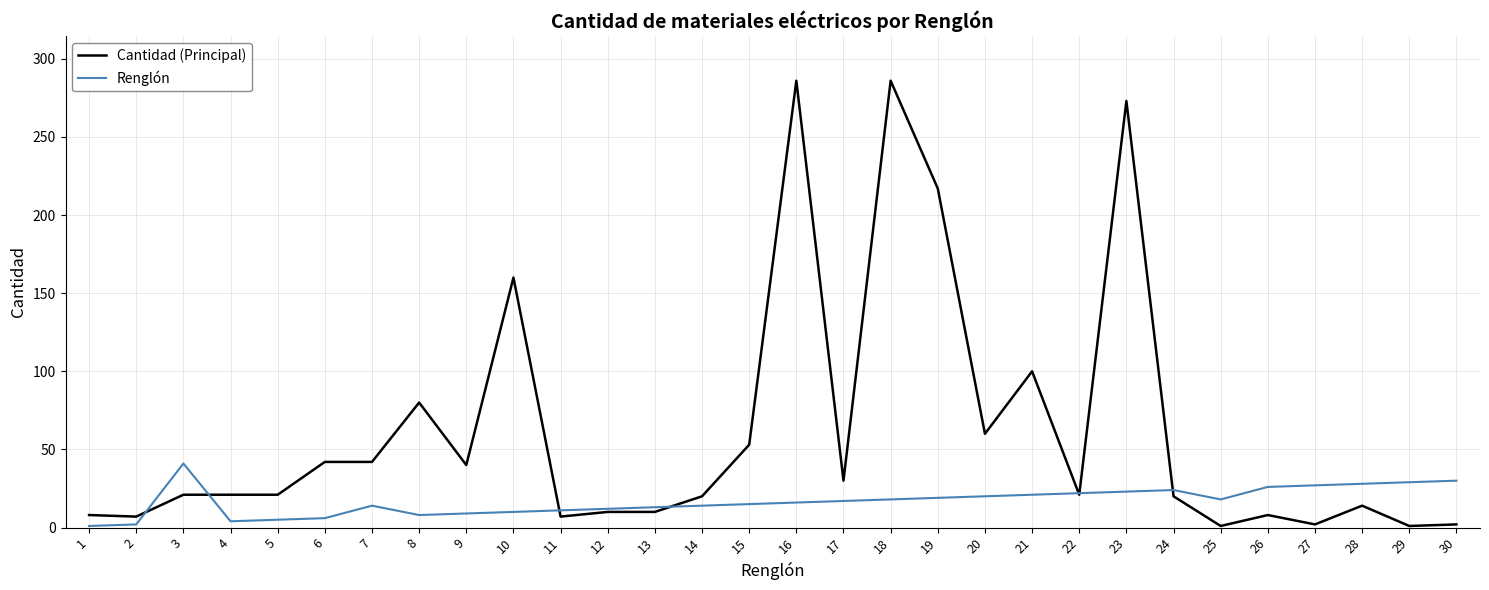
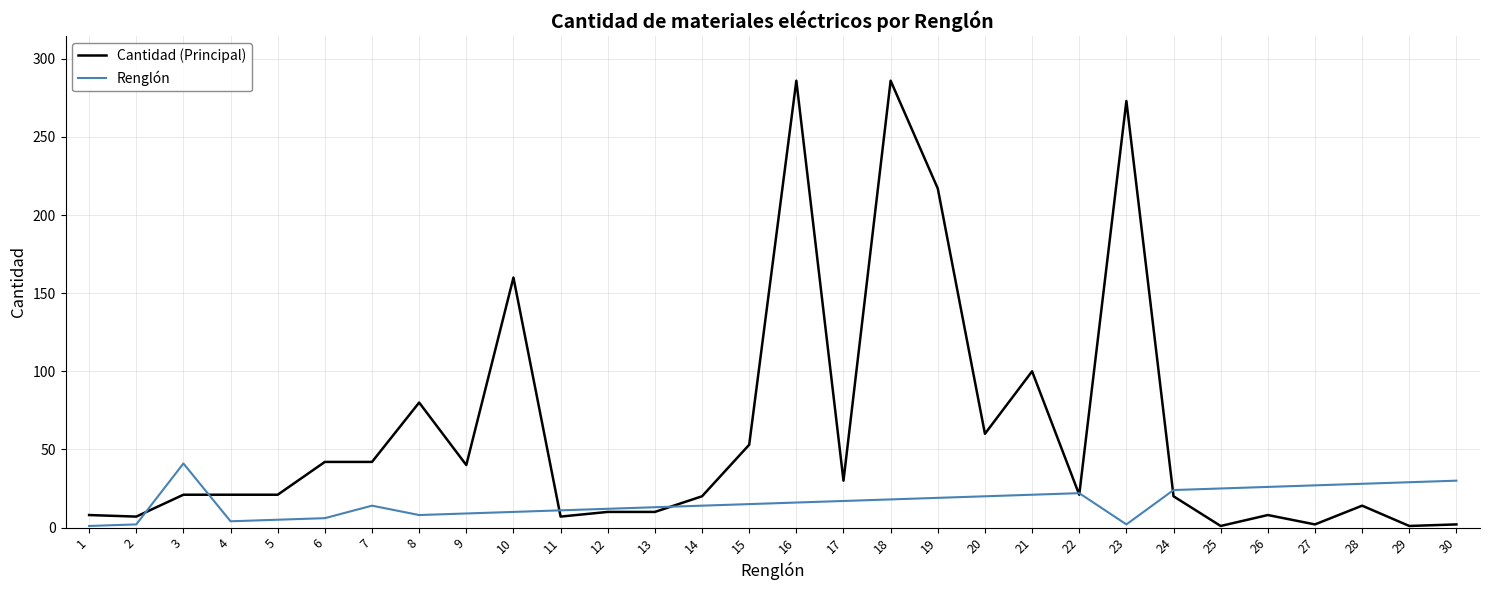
  {
    "Cantidad (Principal)": {
      "1": 8,
      "2": 7,
      "3": 21,
      "4": 21,
      "5": 21,
      "6": 42,
      "7": 42,
      "8": 80,
      "9": 40,
      "10": 160,
      "11": 7,
      "12": 10,
      "13": 10,
      "14": 20,
      "15": 53,
      "16": 286,
      "17": 30,
      "18": 286,
      "19": 217,
      "20": 60,
      "21": 100,
      "23": 273,
      "24": 20,
      "25": 1,
      "26": 8,
      "27": 2,
      "28": 14,
      "29": 1,
      "30": 2
    },
    "Renglón": {
      "1": 1,
      "2": 2,
      "3": 41,
      "4": 4,
      "5": 5,
      "6": 6,
      "7": 14,
      "8": 8,
      "9": 9,
      "10": 10,
      "11": 11,
      "12": 12,
      "13": 13,
      "14": 14,
      "15": 15,
      "16": 16,
      "17": 17,
      "18": 18,
      "19": 19,
      "20": 20,
      "21": 21,
-     "23": 23,
+     "23": 2,
      "24": 24,
-     "25": 18,
+     "25": 25,
      "26": 26,
      "27": 27,
      "28": 28,
      "29": 29,
      "30": 30
    }
  }
